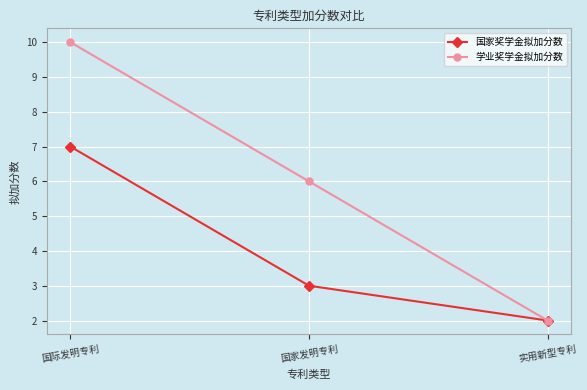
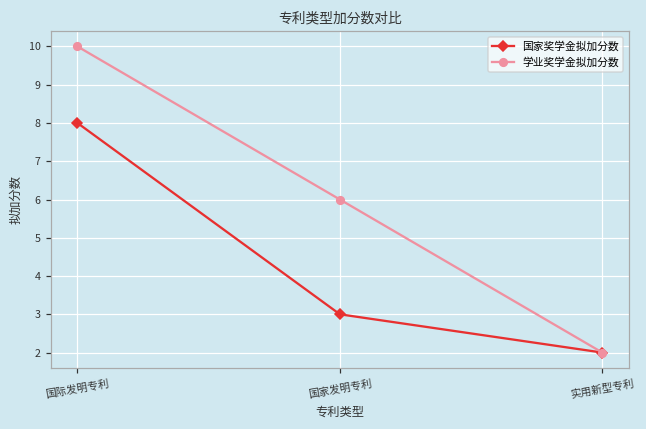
  {
    "国家奖学金拟加分数": {
-     "国际发明专利": 7,
+     "国际发明专利": 8,
      "国家发明专利": 3
    },
    "学业奖学金拟加分数": {
      "国际发明专利": 10,
      "国家发明专利": 6
    }
  }
